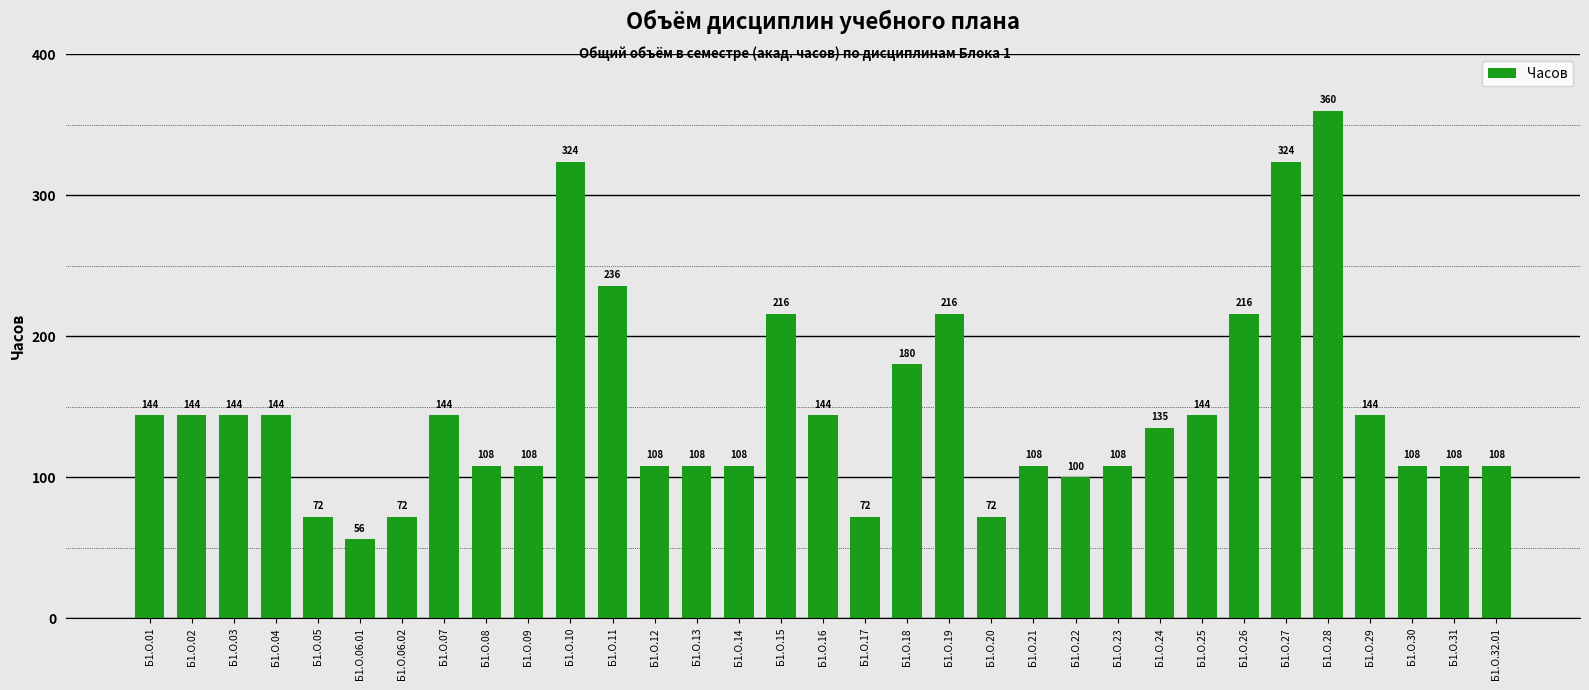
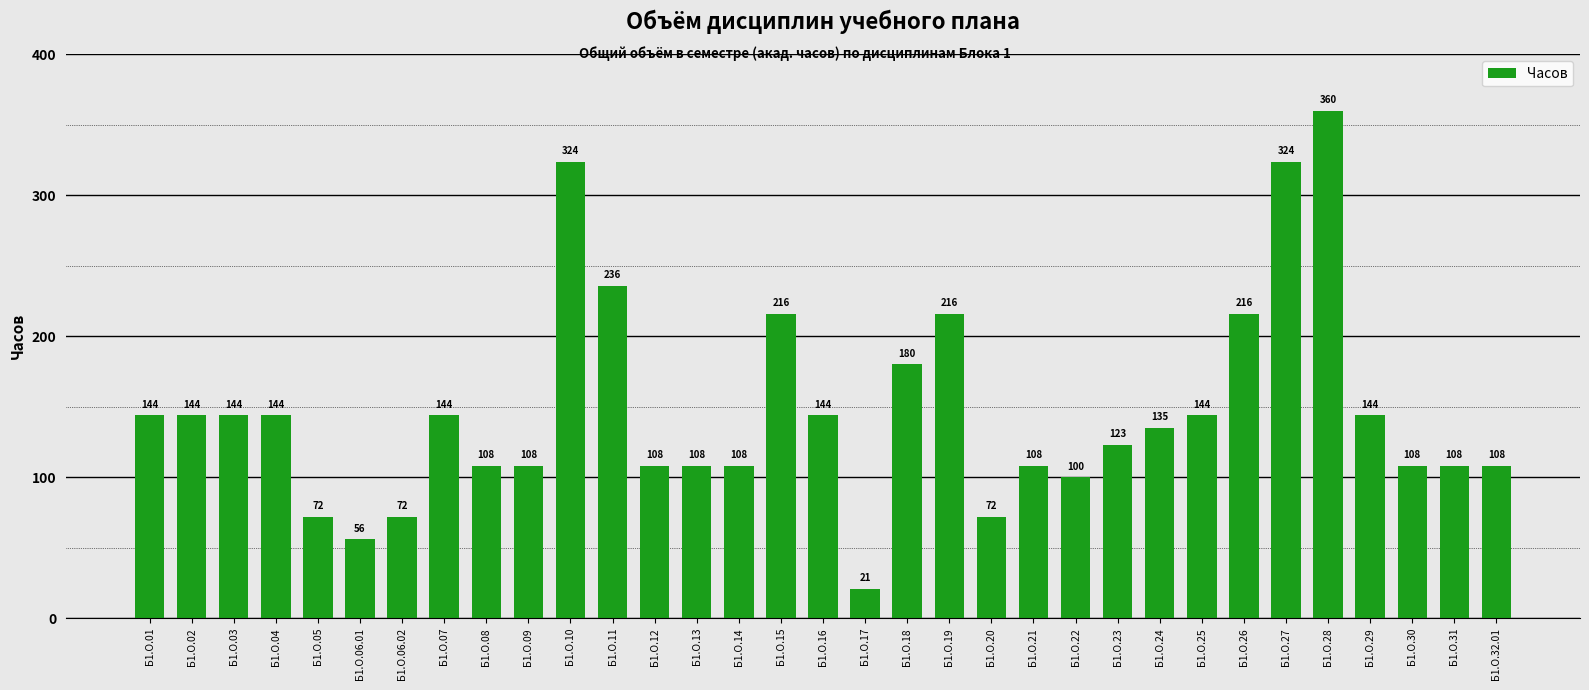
  {
    "Б1.О.01": 144,
    "Б1.О.02": 144,
    "Б1.О.03": 144,
    "Б1.О.04": 144,
    "Б1.О.05": 72,
    "Б1.О.06.01": 56,
    "Б1.О.06.02": 72,
    "Б1.О.07": 144,
    "Б1.О.08": 108,
    "Б1.О.09": 108,
    "Б1.О.10": 324,
    "Б1.О.11": 236,
    "Б1.О.12": 108,
    "Б1.О.13": 108,
    "Б1.О.14": 108,
    "Б1.О.15": 216,
    "Б1.О.16": 144,
-   "Б1.О.17": 72,
+   "Б1.О.17": 21,
    "Б1.О.18": 180,
    "Б1.О.19": 216,
    "Б1.О.20": 72,
    "Б1.О.21": 108,
    "Б1.О.22": 100,
-   "Б1.О.23": 108,
+   "Б1.О.23": 123,
    "Б1.О.24": 135,
    "Б1.О.25": 144,
    "Б1.О.26": 216,
    "Б1.О.27": 324,
    "Б1.О.28": 360,
    "Б1.О.29": 144,
    "Б1.О.30": 108,
    "Б1.О.31": 108,
    "Б1.О.32.01": 108
  }
